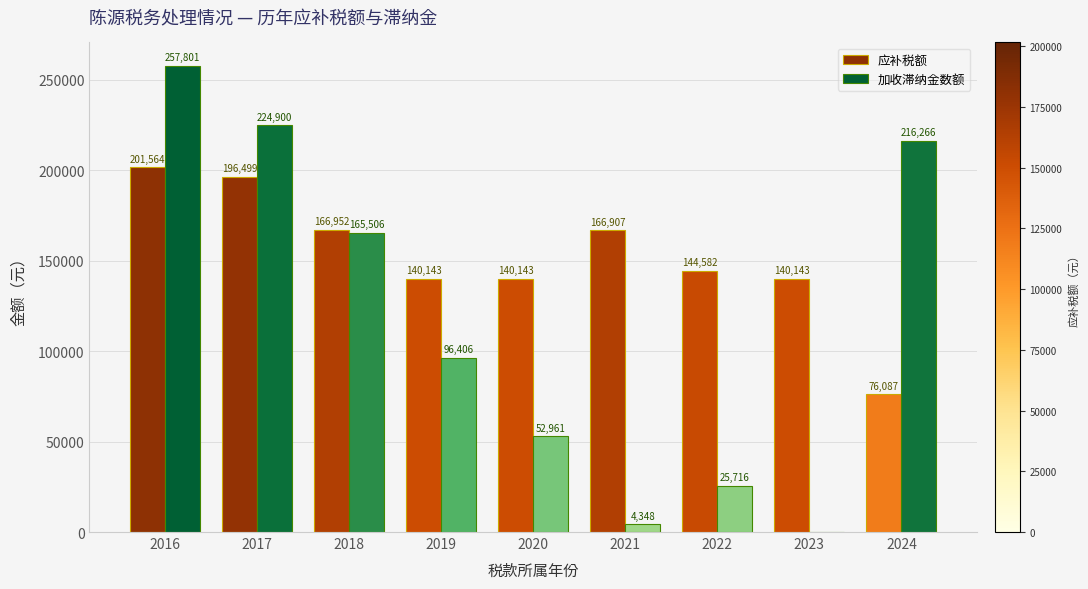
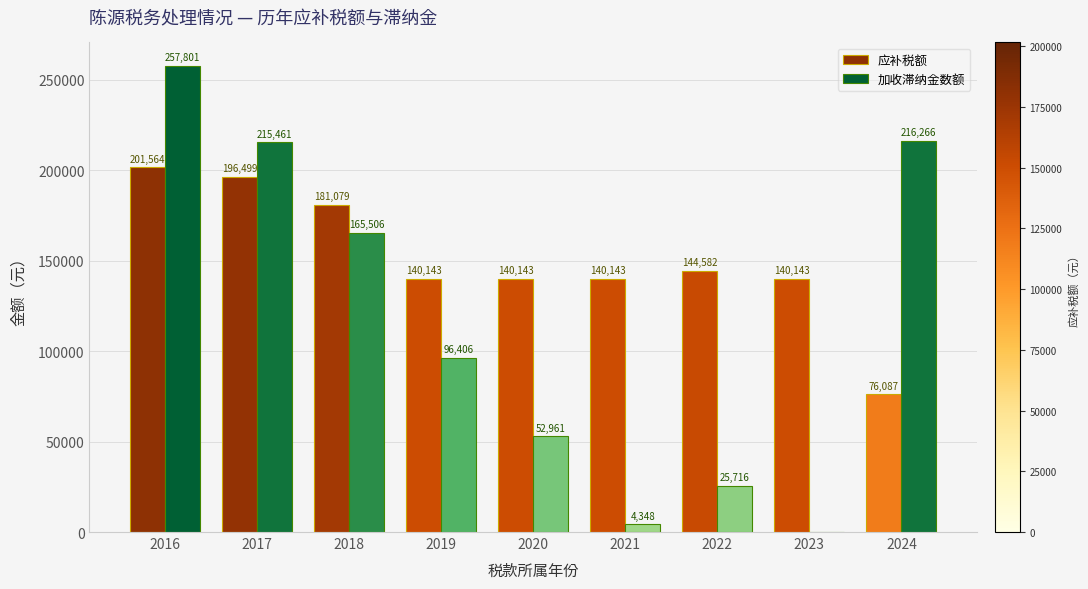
  {
    "应补税额": {
      "2016": "201,564",
      "2017": "196,499",
-     "2018": "166,952",
+     "2018": "181,079",
      "2019": "140,143",
      "2020": "140,143",
-     "2021": "166,907",
+     "2021": "140,143",
      "2022": "144,582",
      "2023": "140,143",
      "2024": "76,087"
    },
    "加收滞纳金数额": {
      "2016": "257,801",
-     "2017": "224,900",
+     "2017": "215,461",
      "2018": "165,506",
      "2019": "96,406",
      "2020": "52,961",
      "2021": "4,348",
      "2022": "25,716",
      "2024": "216,266"
    }
  }
